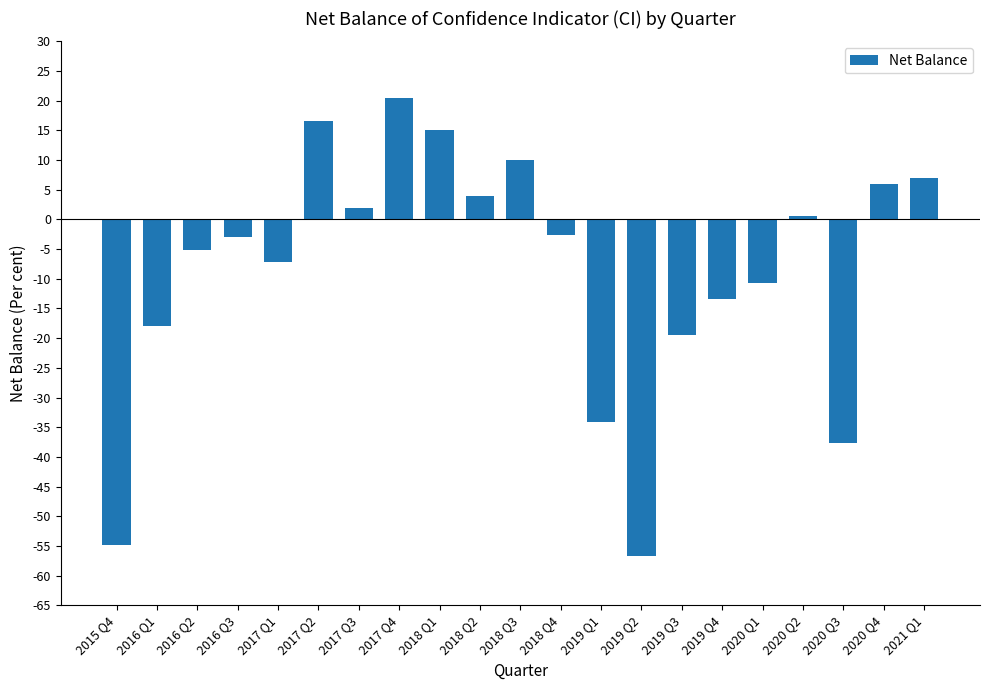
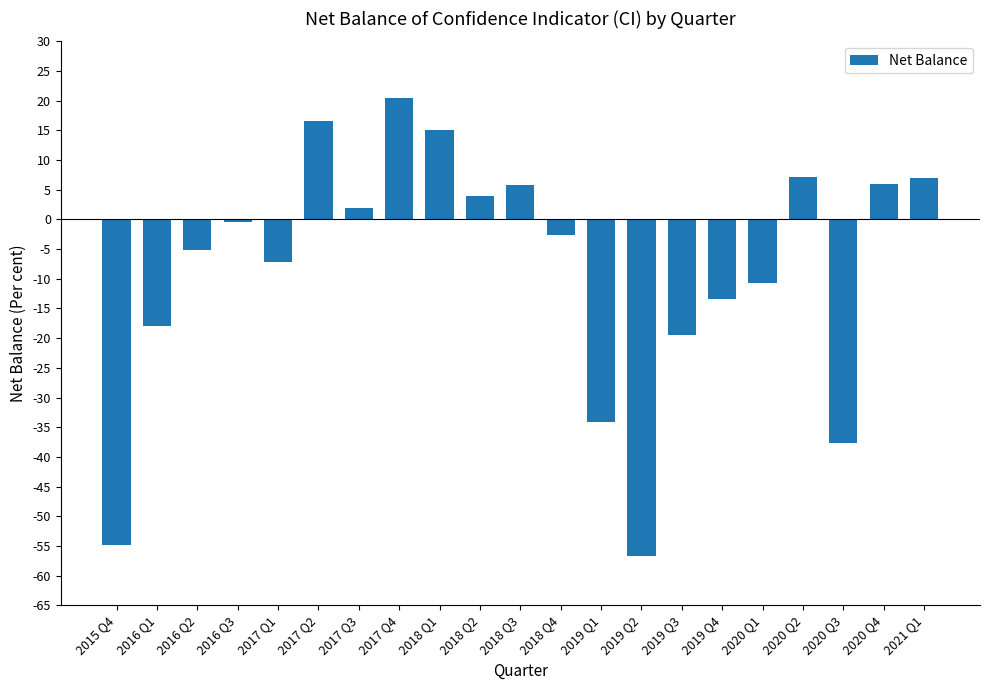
  {
    "2015 Q4": -55,
    "2016 Q1": -18,
    "2016 Q2": -5,
-   "2016 Q3": -3,
+   "2016 Q3": 0,
    "2017 Q1": -7,
    "2017 Q2": 17,
    "2017 Q3": 2,
    "2017 Q4": 21,
    "2018 Q1": 15,
    "2018 Q2": 4,
-   "2018 Q3": 10,
+   "2018 Q3": 6,
    "2018 Q4": -3,
    "2019 Q1": -34,
    "2019 Q2": -57,
    "2019 Q3": -20,
    "2019 Q4": -13,
    "2020 Q1": -11,
-   "2020 Q2": 1,
+   "2020 Q2": 7,
    "2020 Q3": -38,
    "2020 Q4": 6,
    "2021 Q1": 7
  }
